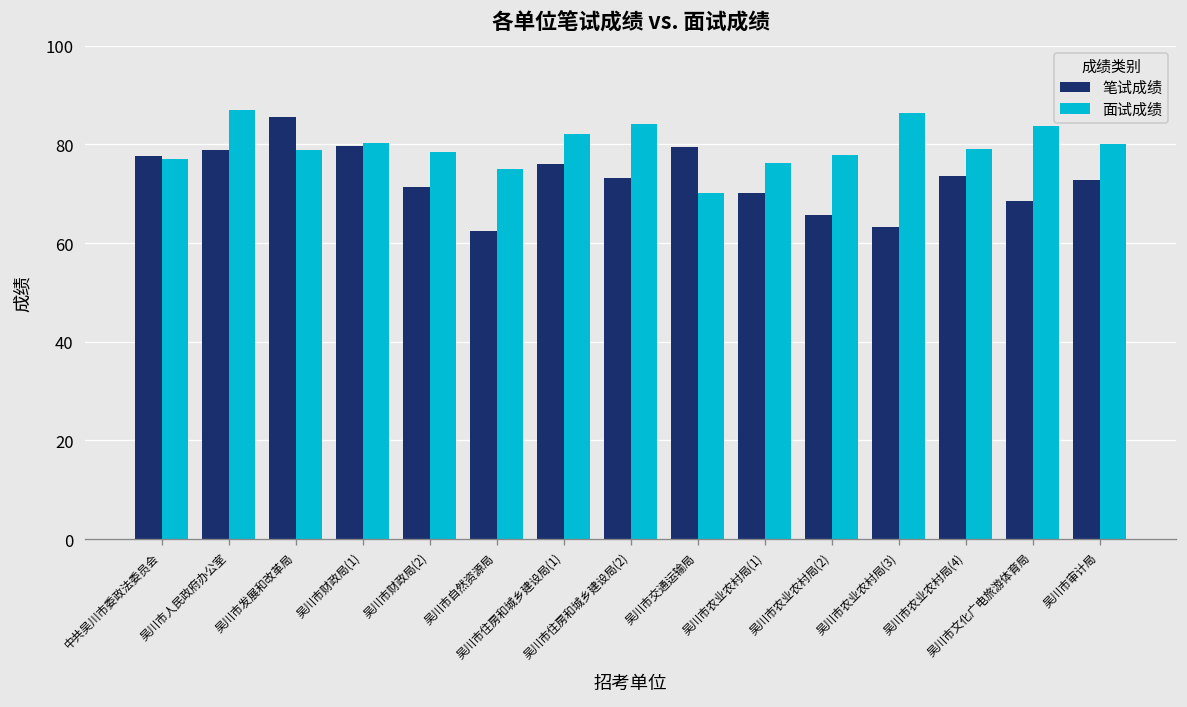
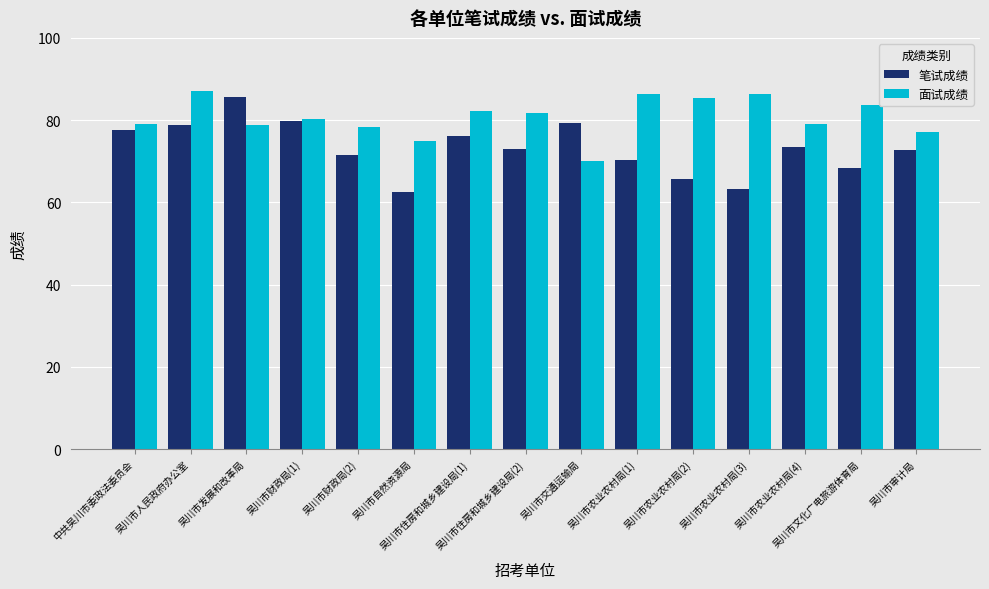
  {
    "笔试成绩": {
      "中共吴川市委政法委员会": 78,
      "吴川市人民政府办公室": 79,
      "吴川市发展和改革局": 86,
      "吴川市财政局(1)": 80,
      "吴川市财政局(2)": 71,
      "吴川市自然资源局": 62,
      "吴川市住房和城乡建设局(1)": 76,
      "吴川市住房和城乡建设局(2)": 73,
      "吴川市交通运输局": 79,
      "吴川市农业农村局(1)": 70,
      "吴川市农业农村局(2)": 66,
      "吴川市农业农村局(3)": 63,
      "吴川市农业农村局(4)": 74,
      "吴川市文化广电旅游体育局": 68,
      "吴川市审计局": 73
    },
    "面试成绩": {
-     "中共吴川市委政法委员会": 77,
+     "中共吴川市委政法委员会": 79,
      "吴川市人民政府办公室": 87,
      "吴川市发展和改革局": 79,
      "吴川市财政局(1)": 80,
      "吴川市财政局(2)": 78,
      "吴川市自然资源局": 75,
      "吴川市住房和城乡建设局(1)": 82,
-     "吴川市住房和城乡建设局(2)": 84,
+     "吴川市住房和城乡建设局(2)": 82,
      "吴川市交通运输局": 70,
-     "吴川市农业农村局(1)": 76,
-     "吴川市农业农村局(2)": 78,
+     "吴川市农业农村局(1)": 86,
+     "吴川市农业农村局(2)": 86,
      "吴川市农业农村局(3)": 86,
      "吴川市农业农村局(4)": 79,
      "吴川市文化广电旅游体育局": 84,
-     "吴川市审计局": 80
+     "吴川市审计局": 77
    }
  }
